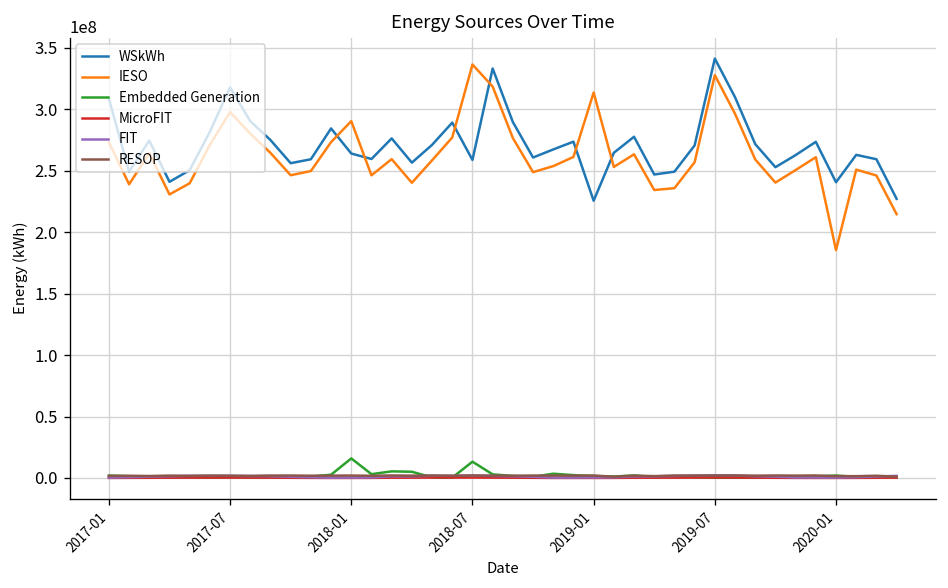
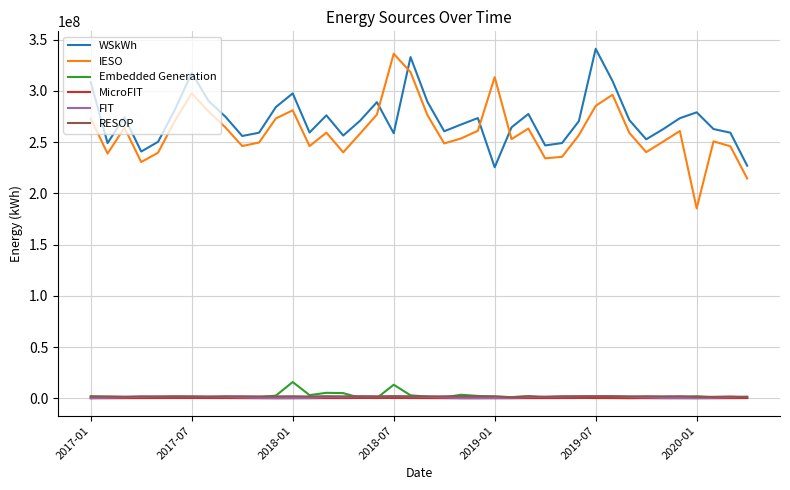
  {
    "WSkWh": {
-     "2018-01": 264000000,
+     "2018-01": 298000000,
      "2018-07": 259000000,
      "2019-01": 225000000,
      "2019-07": 341000000,
-     "2020-01": 240000000
+     "2020-01": 279000000
    },
    "IESO": {
-     "2018-01": 290000000,
+     "2018-01": 281000000,
      "2018-07": 336000000,
      "2019-01": 313000000,
-     "2019-07": 328000000,
+     "2019-07": 285000000,
      "2020-01": 185000000
    },
    "Embedded Generation": {
      "2018-01": 16000000,
      "2018-07": 13000000
    }
  }
